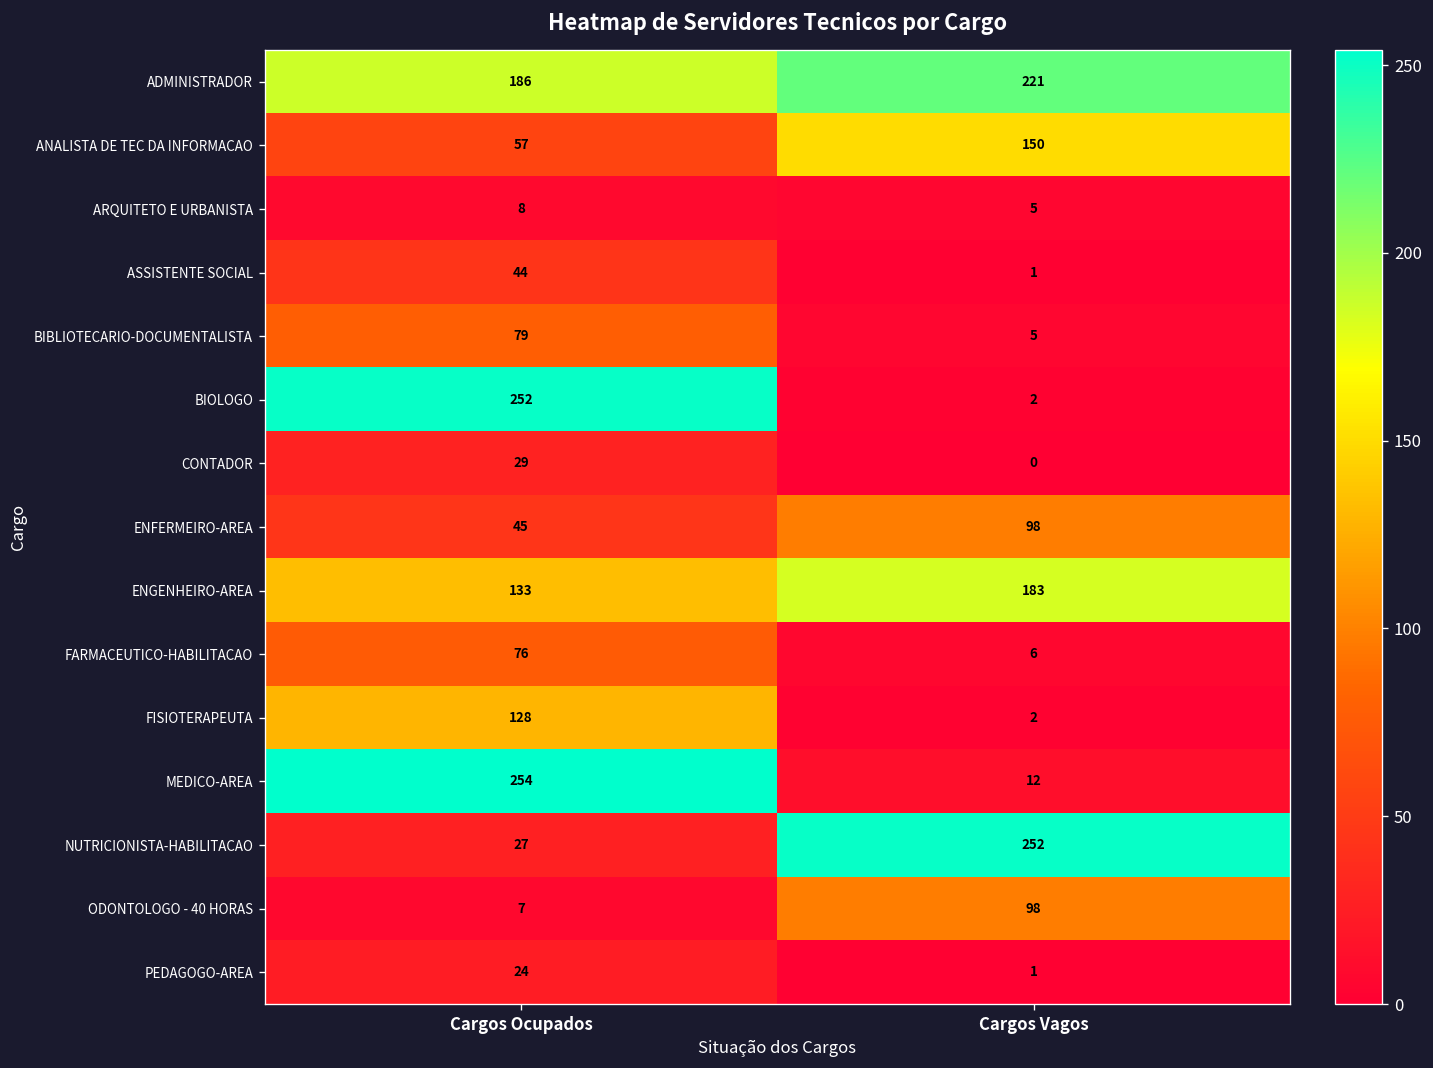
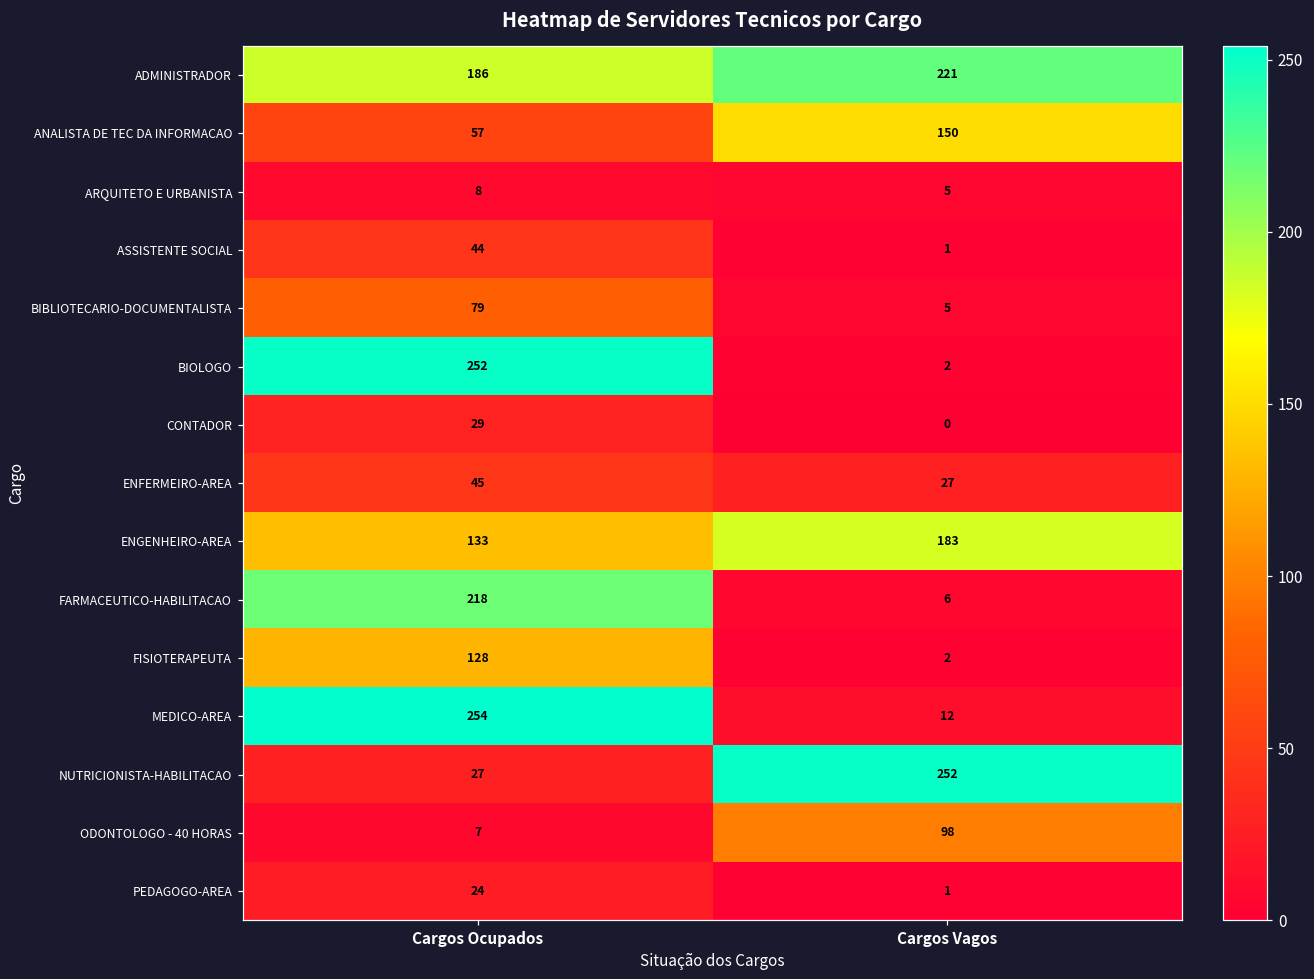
  {
    "ADMINISTRADOR": {
      "Cargos Ocupados": 186,
      "Cargos Vagos": 221
    },
    "ANALISTA DE TEC DA INFORMACAO": {
      "Cargos Ocupados": 57,
      "Cargos Vagos": 150
    },
    "ARQUITETO E URBANISTA": {
      "Cargos Ocupados": 8,
      "Cargos Vagos": 5
    },
    "ASSISTENTE SOCIAL": {
      "Cargos Ocupados": 44,
      "Cargos Vagos": 1
    },
    "BIBLIOTECARIO-DOCUMENTALISTA": {
      "Cargos Ocupados": 79,
      "Cargos Vagos": 5
    },
    "BIOLOGO": {
      "Cargos Ocupados": 252,
      "Cargos Vagos": 2
    },
    "CONTADOR": {
      "Cargos Ocupados": 29,
      "Cargos Vagos": 0
    },
    "ENFERMEIRO-AREA": {
      "Cargos Ocupados": 45,
-     "Cargos Vagos": 98
+     "Cargos Vagos": 27
    },
    "ENGENHEIRO-AREA": {
      "Cargos Ocupados": 133,
      "Cargos Vagos": 183
    },
    "FARMACEUTICO-HABILITACAO": {
-     "Cargos Ocupados": 76,
+     "Cargos Ocupados": 218,
      "Cargos Vagos": 6
    },
    "FISIOTERAPEUTA": {
      "Cargos Ocupados": 128,
      "Cargos Vagos": 2
    },
    "MEDICO-AREA": {
      "Cargos Ocupados": 254,
      "Cargos Vagos": 12
    },
    "NUTRICIONISTA-HABILITACAO": {
      "Cargos Ocupados": 27,
      "Cargos Vagos": 252
    },
    "ODONTOLOGO - 40 HORAS": {
      "Cargos Ocupados": 7,
      "Cargos Vagos": 98
    },
    "PEDAGOGO-AREA": {
      "Cargos Ocupados": 24,
      "Cargos Vagos": 1
    }
  }
